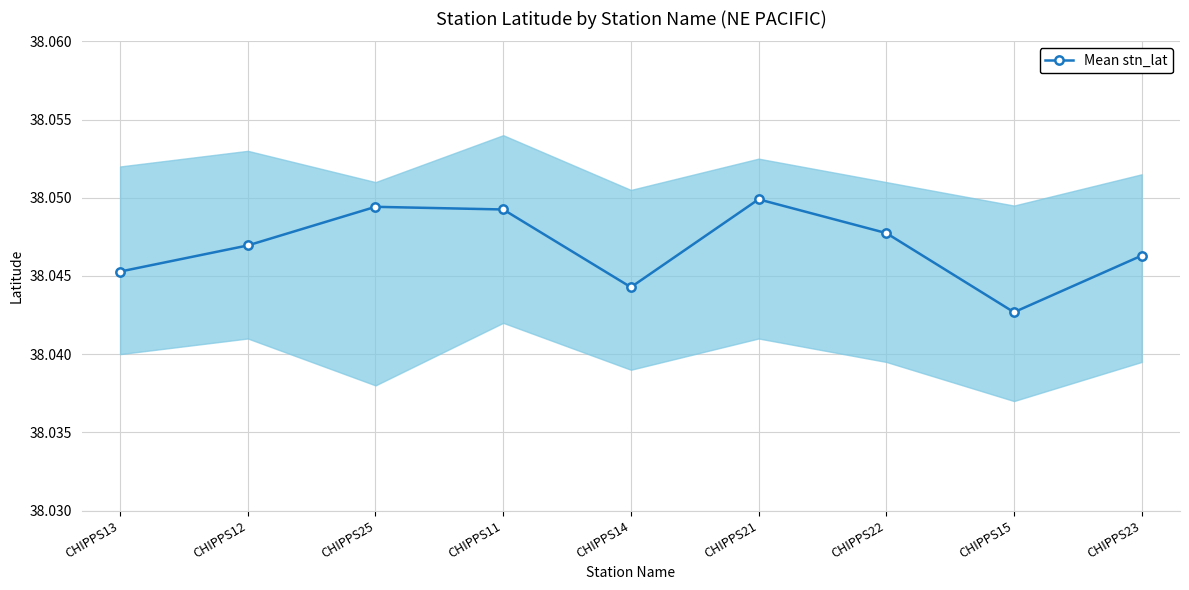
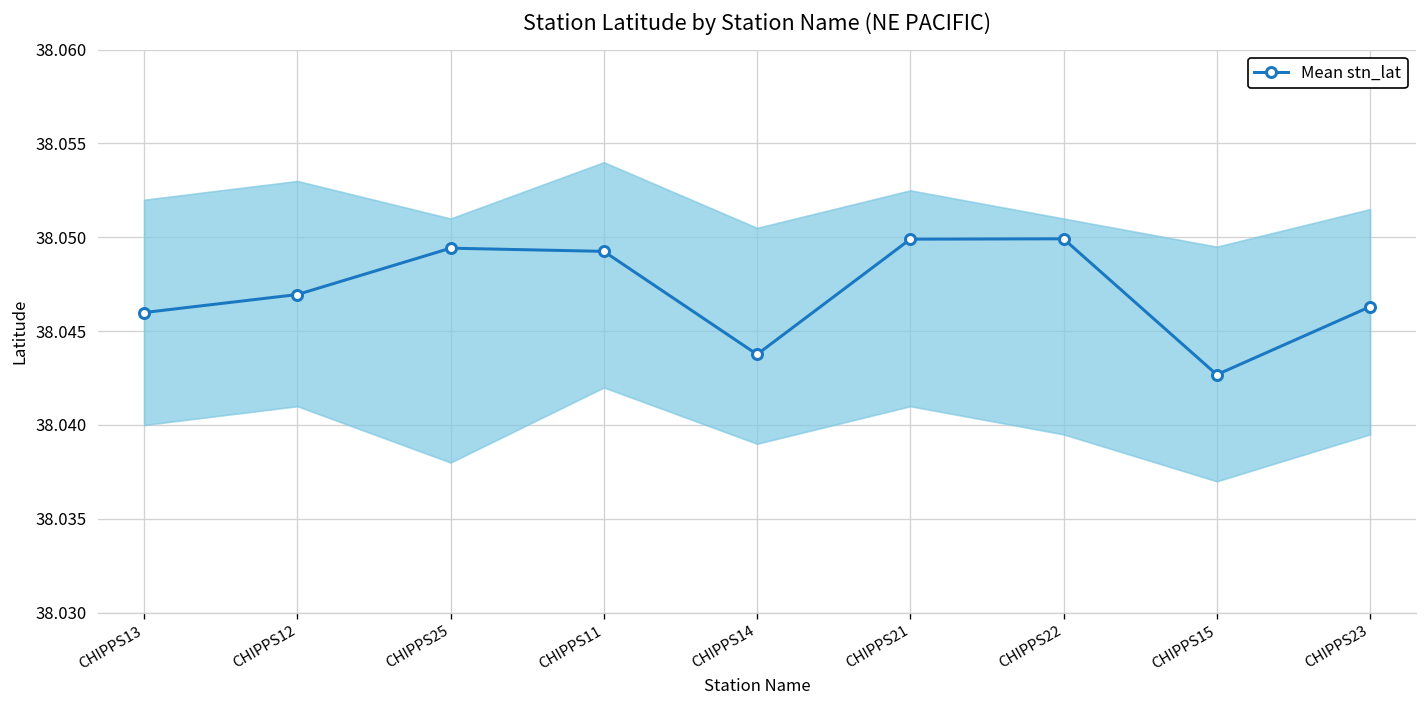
  {
    "Mean stn_lat": {
-     "CHIPPS13": 38.0453,
+     "CHIPPS13": 38.0460,
      "CHIPPS12": 38.0470,
      "CHIPPS25": 38.0494,
      "CHIPPS11": 38.0493,
-     "CHIPPS14": 38.0443,
+     "CHIPPS14": 38.0438,
      "CHIPPS21": 38.0499,
-     "CHIPPS22": 38.0477,
+     "CHIPPS22": 38.0499,
      "CHIPPS15": 38.0427,
      "CHIPPS23": 38.0463
    }
  }
